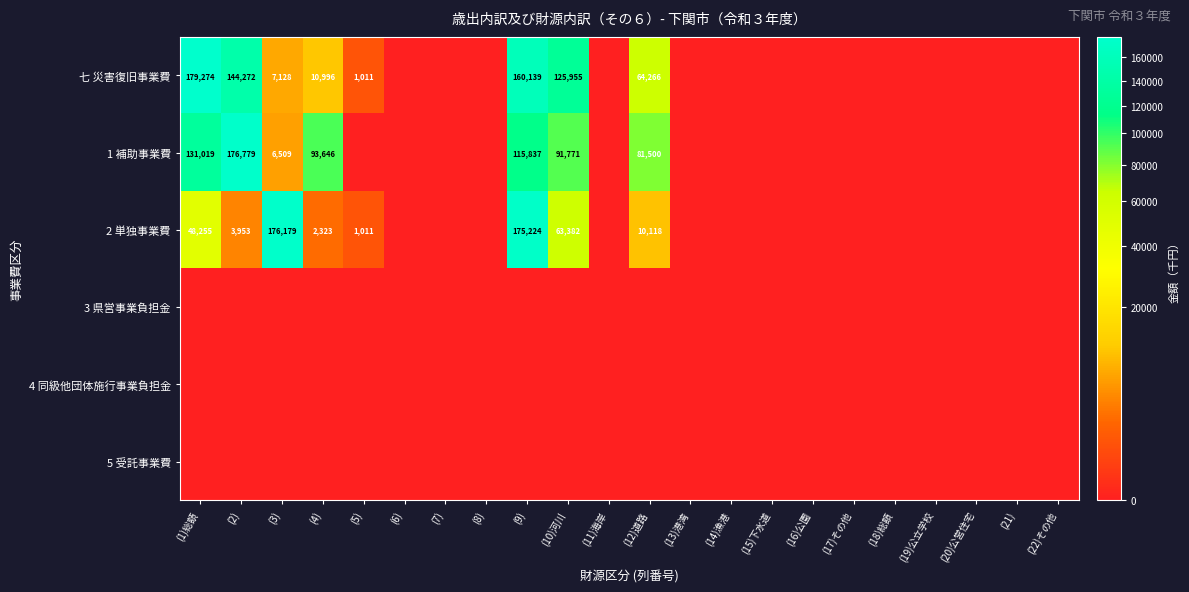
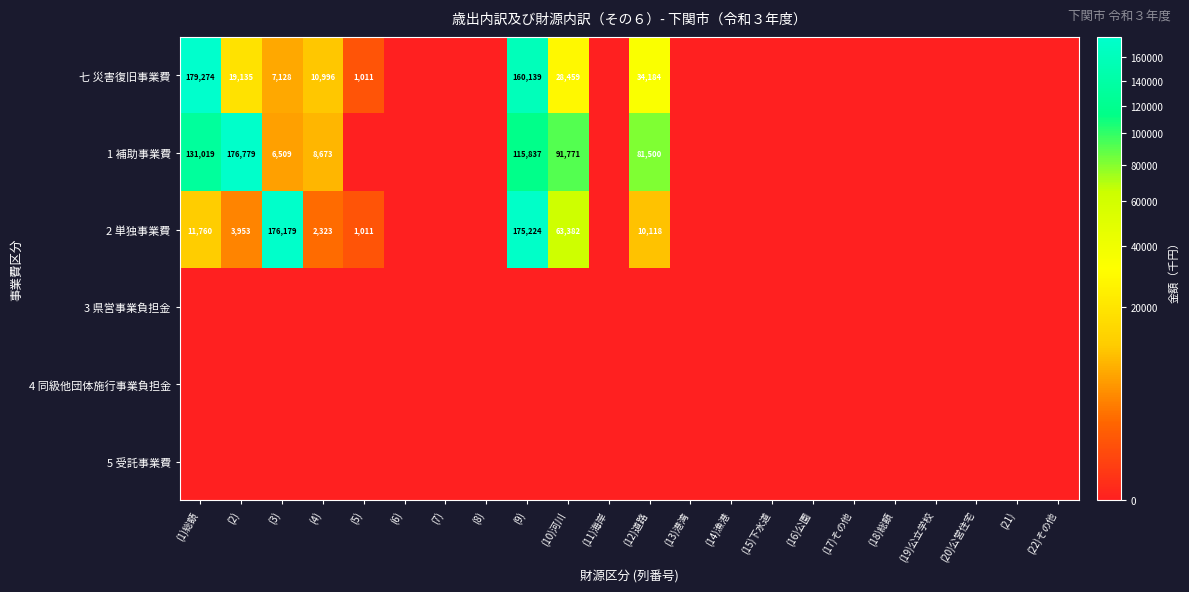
  {
    "七 災害復旧事業費": {
      "(1)総額": "179,274",
-     "(2)": "144,272",
+     "(2)": "19,135",
      "(3)": "7,128",
      "(4)": "10,996",
      "(5)": "1,011",
      "(9)": "160,139",
-     "(10)河川": "125,955",
-     "(12)道路": "64,266"
+     "(10)河川": "28,459",
+     "(12)道路": "34,184"
    },
    "1 補助事業費": {
      "(1)総額": "131,019",
      "(2)": "176,779",
      "(3)": "6,509",
-     "(4)": "93,646",
+     "(4)": "8,673",
      "(9)": "115,837",
      "(10)河川": "91,771",
      "(12)道路": "81,500"
    },
    "2 単独事業費": {
-     "(1)総額": "48,255",
+     "(1)総額": "11,760",
      "(2)": "3,953",
      "(3)": "176,179",
      "(4)": "2,323",
      "(5)": "1,011",
      "(9)": "175,224",
      "(10)河川": "63,382",
      "(12)道路": "10,118"
    }
  }
